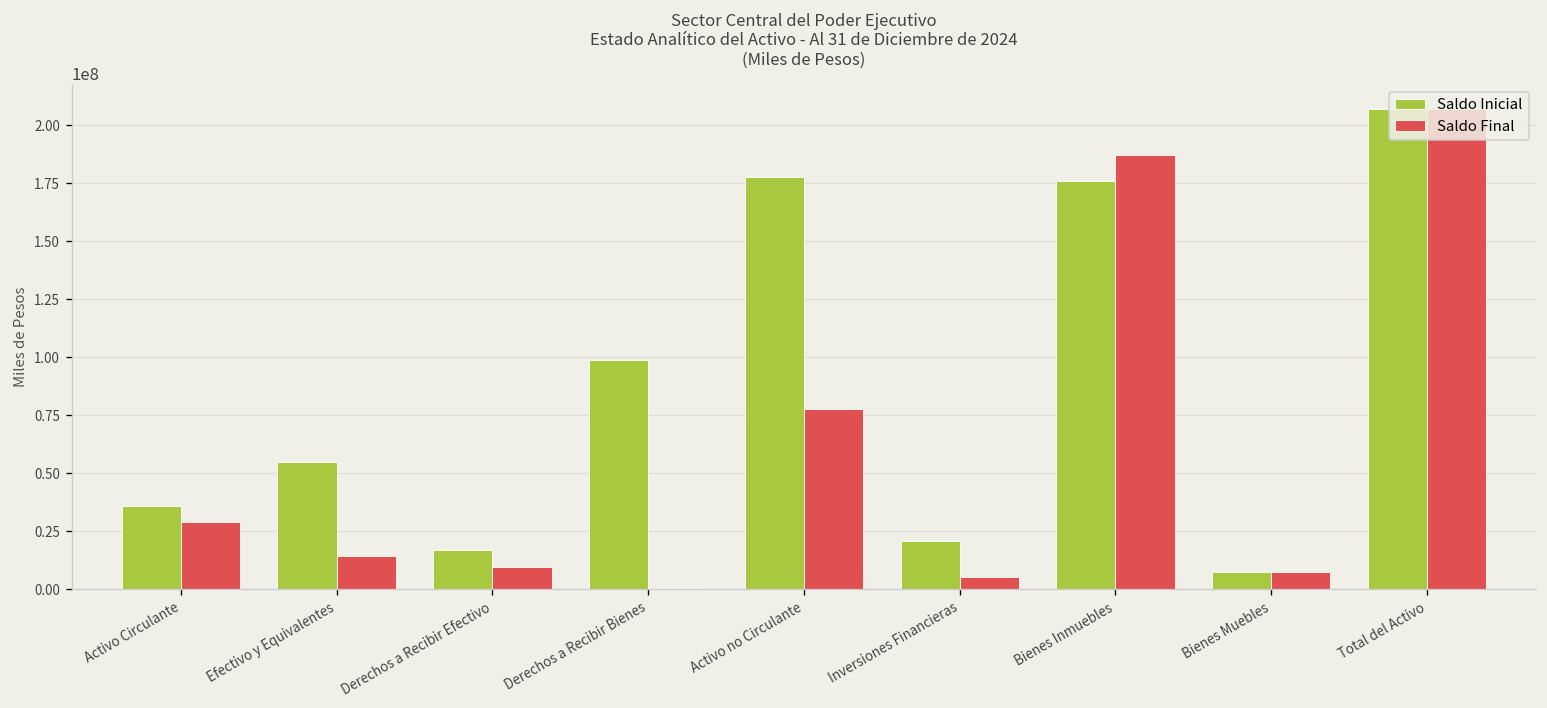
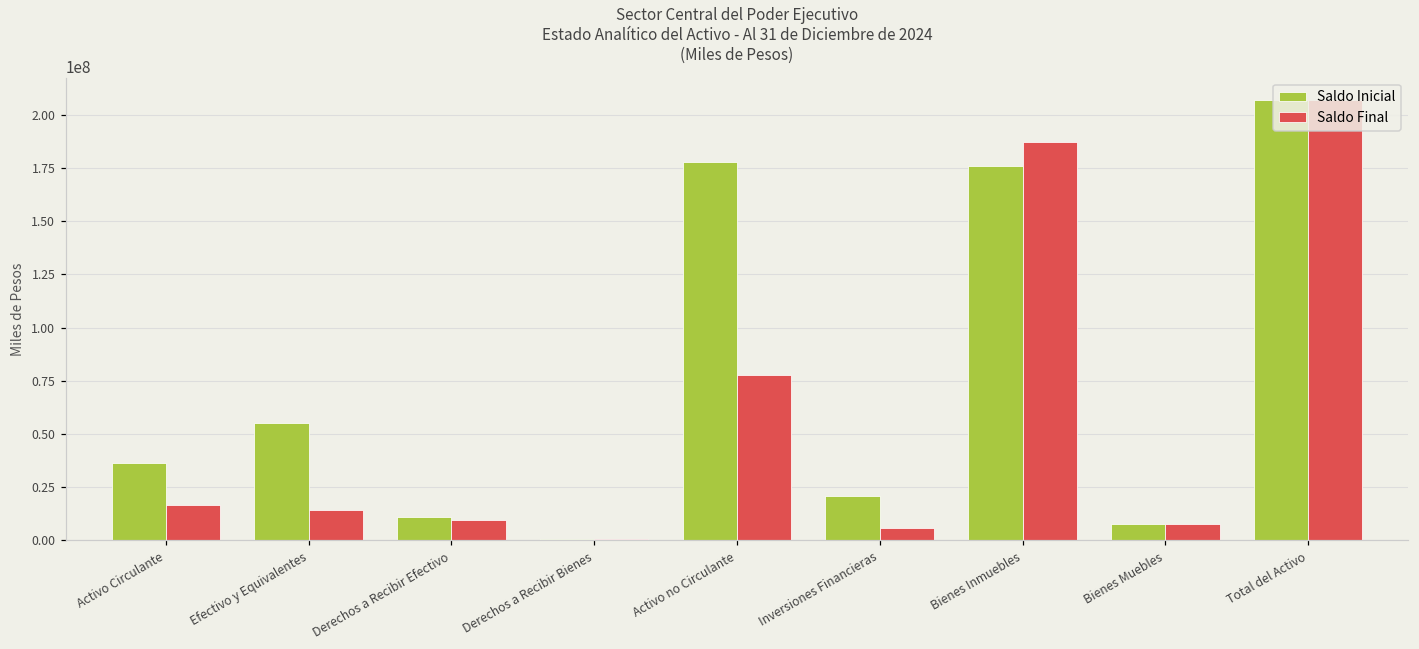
  {
    "Saldo Inicial": {
      "Activo Circulante": 36000000,
      "Efectivo y Equivalentes": 55000000,
-     "Derechos a Recibir Efectivo": 17000000,
-     "Derechos a Recibir Bienes": 99000000,
+     "Derechos a Recibir Efectivo": 11000000,
+     "Derechos a Recibir Bienes": 0,
      "Activo no Circulante": 178000000,
      "Inversiones Financieras": 21000000,
      "Bienes Inmuebles": 176000000,
      "Bienes Muebles": 8000000
    },
    "Saldo Final": {
-     "Activo Circulante": 29000000,
+     "Activo Circulante": 16000000,
      "Efectivo y Equivalentes": 14000000,
      "Derechos a Recibir Efectivo": 9000000,
      "Activo no Circulante": 78000000,
      "Inversiones Financieras": 5000000,
      "Bienes Inmuebles": 187000000,
      "Bienes Muebles": 8000000
    }
  }
